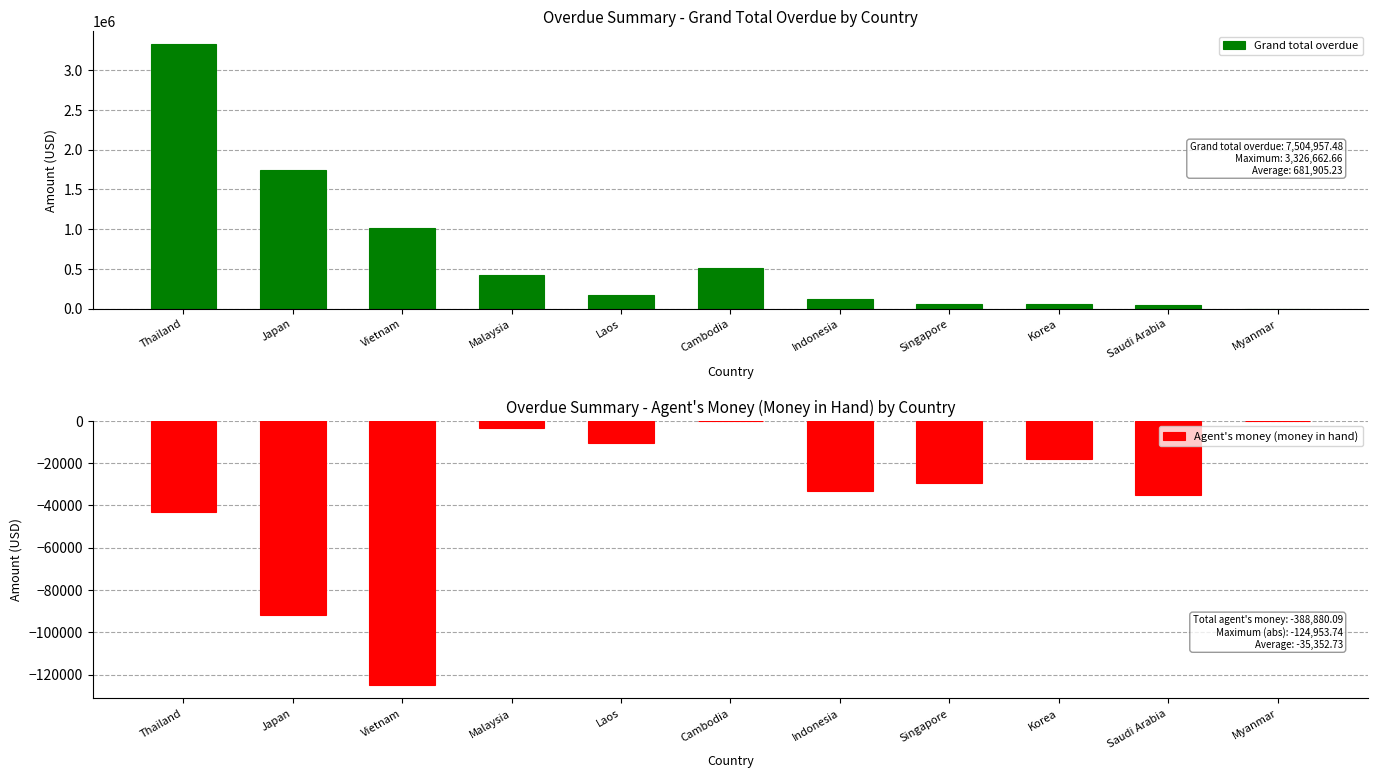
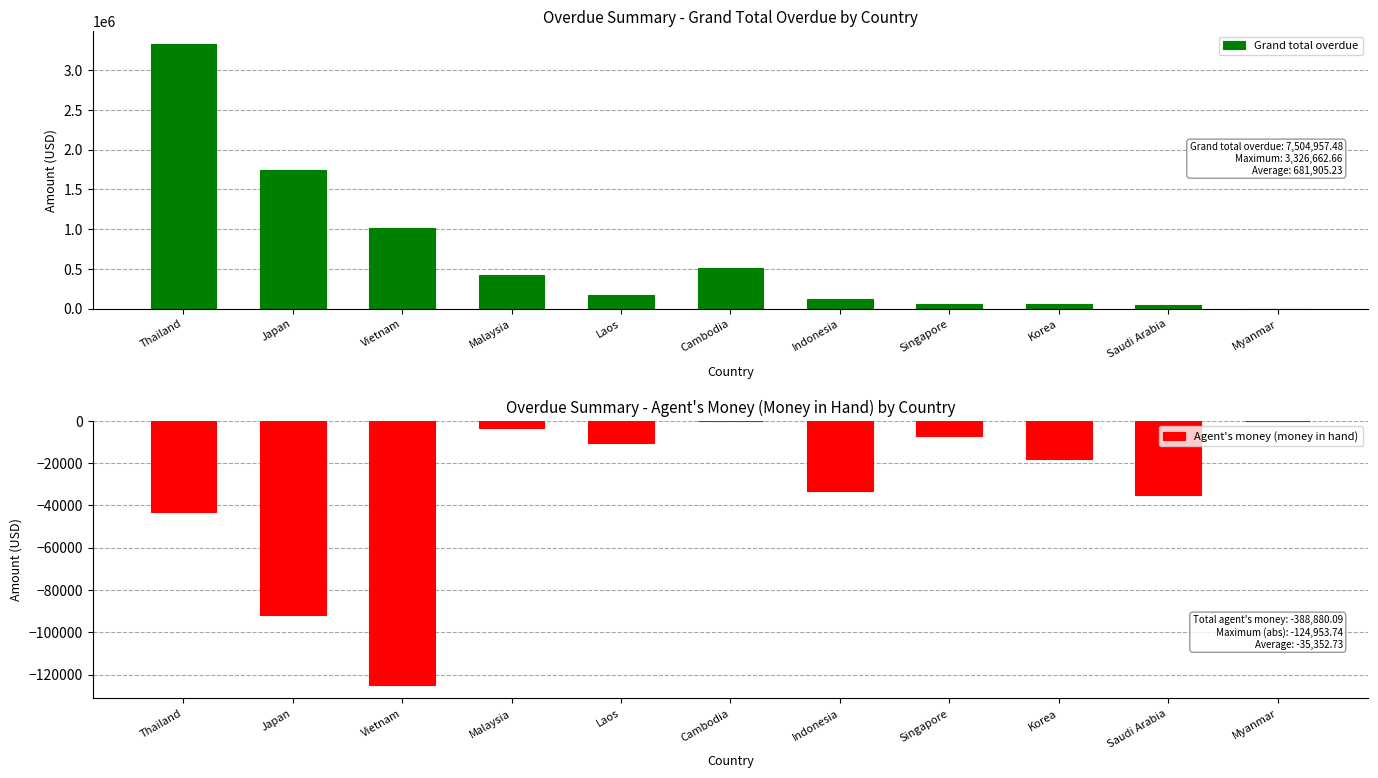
  {
    "Overdue Summary - Grand Total Overdue by Country": {
      "Thailand": 3300000,
      "Japan": 1700000,
      "Vietnam": 1000000,
      "Malaysia": 400000,
      "Laos": 200000,
      "Cambodia": 500000,
      "Indonesia": 100000,
      "Singapore": 100000,
      "Korea": 100000,
      "Saudi Arabia": 0,
      "Myanmar": 0
    },
    "Overdue Summary - Agent's Money (Money in Hand) by Country": {
      "Thailand": -43000,
      "Japan": -92000,
      "Vietnam": -125000,
      "Malaysia": -3000,
      "Laos": -10000,
      "Cambodia": 0,
      "Indonesia": -33000,
-     "Singapore": -29000,
+     "Singapore": -7000,
      "Korea": -18000,
      "Saudi Arabia": -35000,
      "Myanmar": 0
    }
  }
